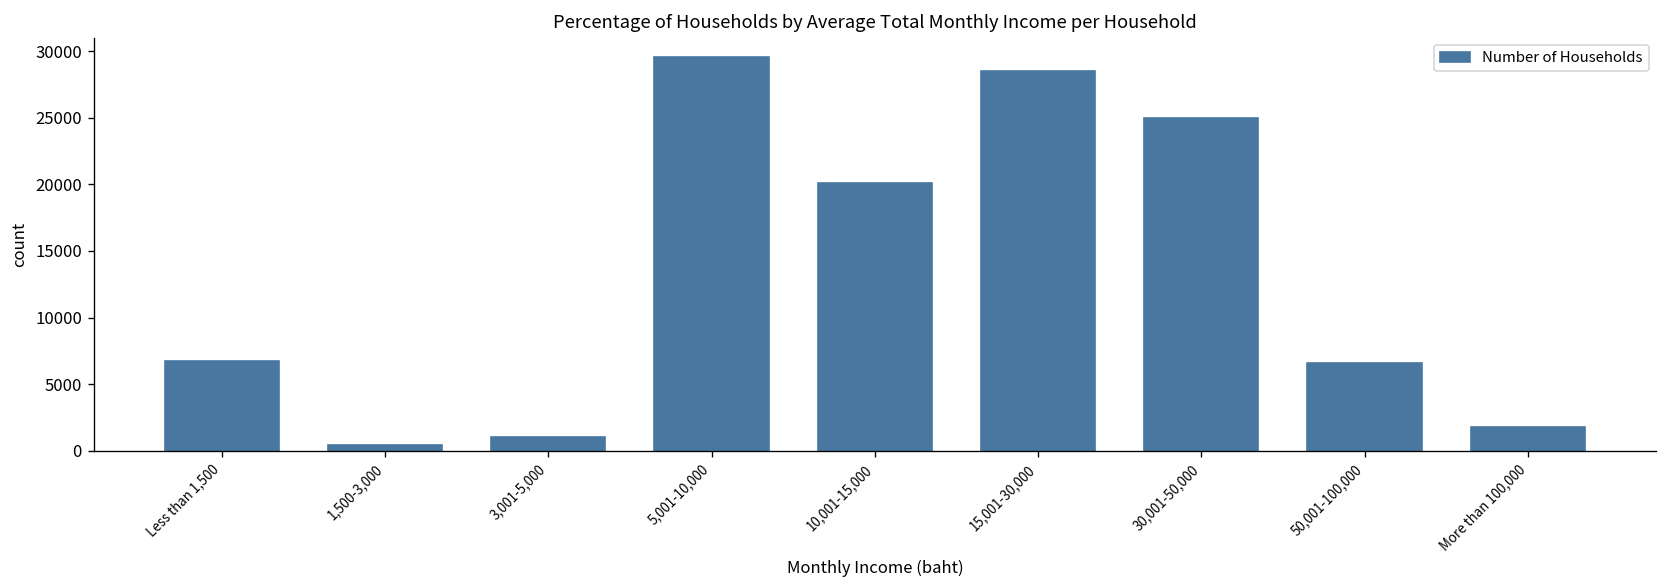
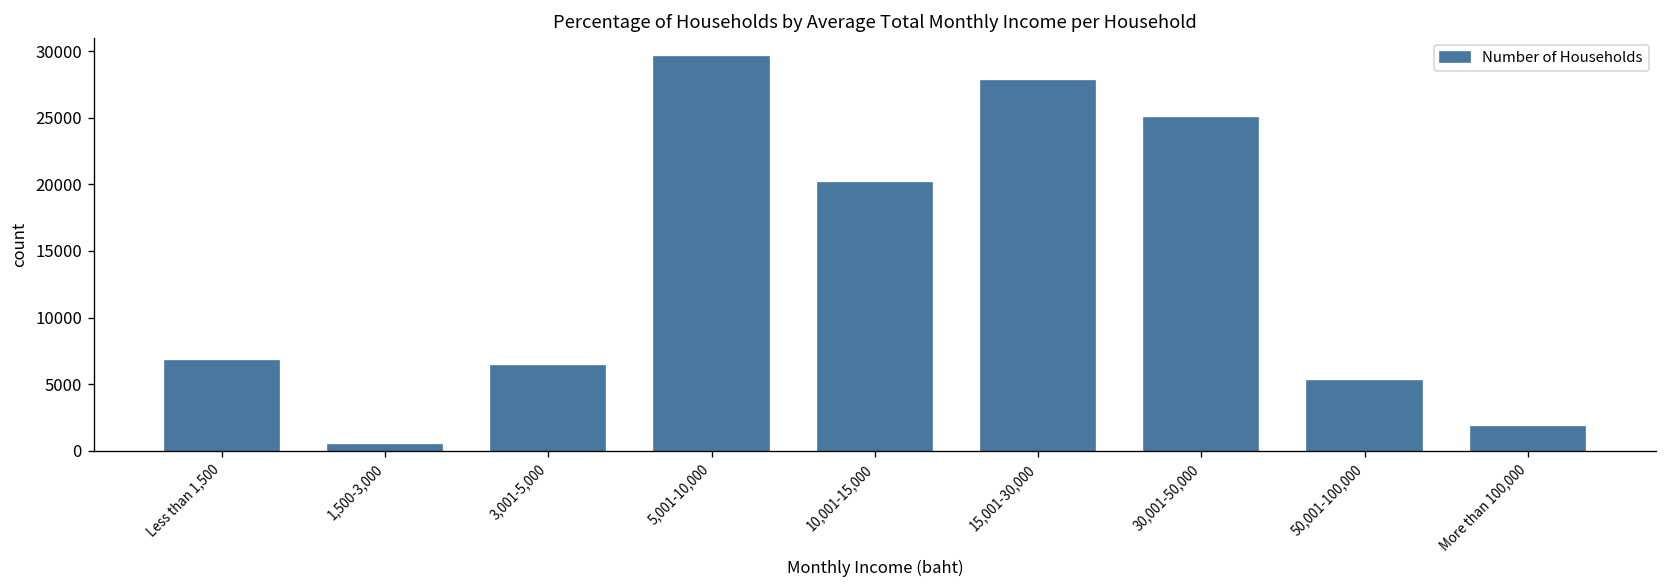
  {
    "Less than 1,500": 6800,
    "1,500-3,000": 400,
-   "3,001-5,000": 1000,
+   "3,001-5,000": 6300,
    "5,001-10,000": 29500,
    "10,001-15,000": 20100,
-   "15,001-30,000": 28500,
+   "15,001-30,000": 27800,
    "30,001-50,000": 25000,
-   "50,001-100,000": 6600,
+   "50,001-100,000": 5300,
    "More than 100,000": 1800
  }
